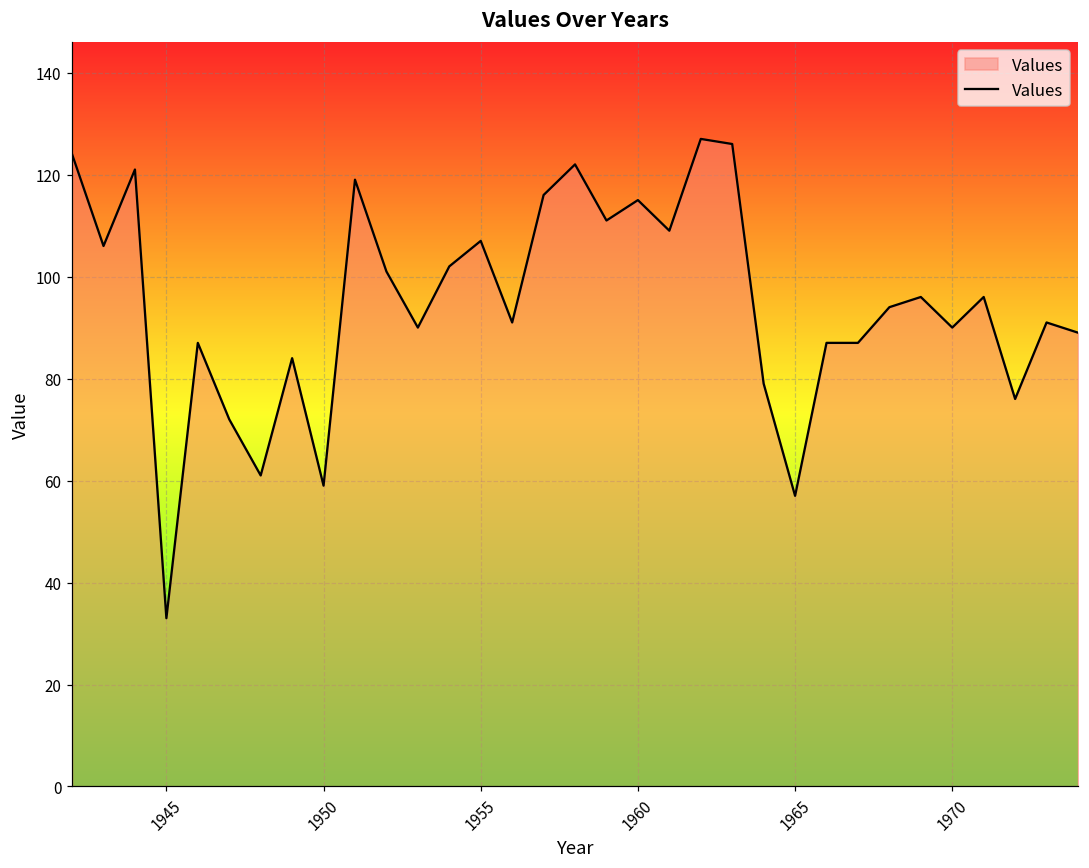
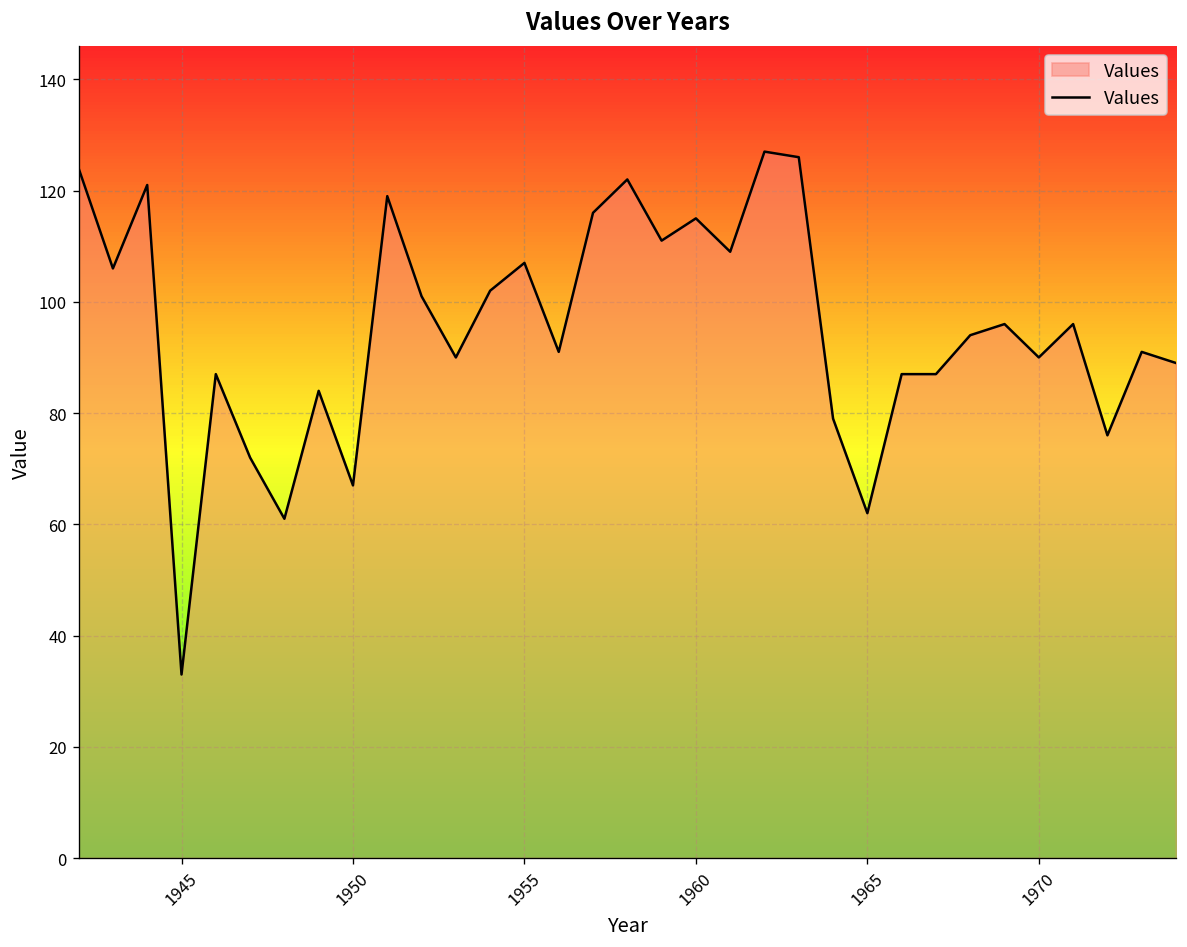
  {
    "1945": 33,
-   "1950": 59,
+   "1950": 67,
    "1955": 107,
    "1960": 115,
-   "1965": 57,
+   "1965": 62,
    "1970": 90
  }
